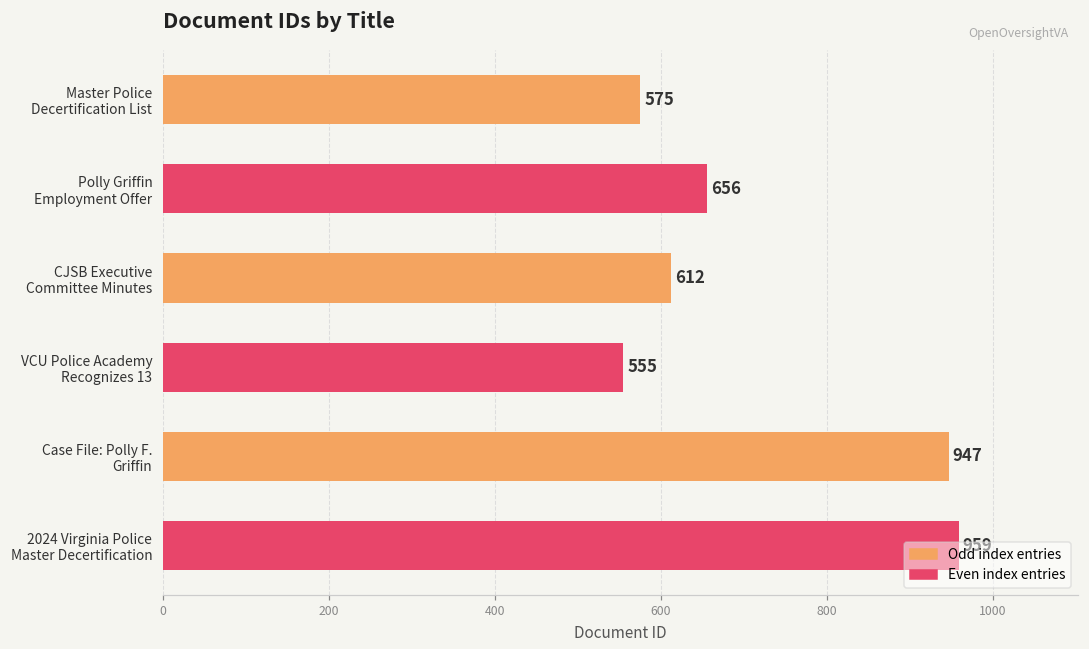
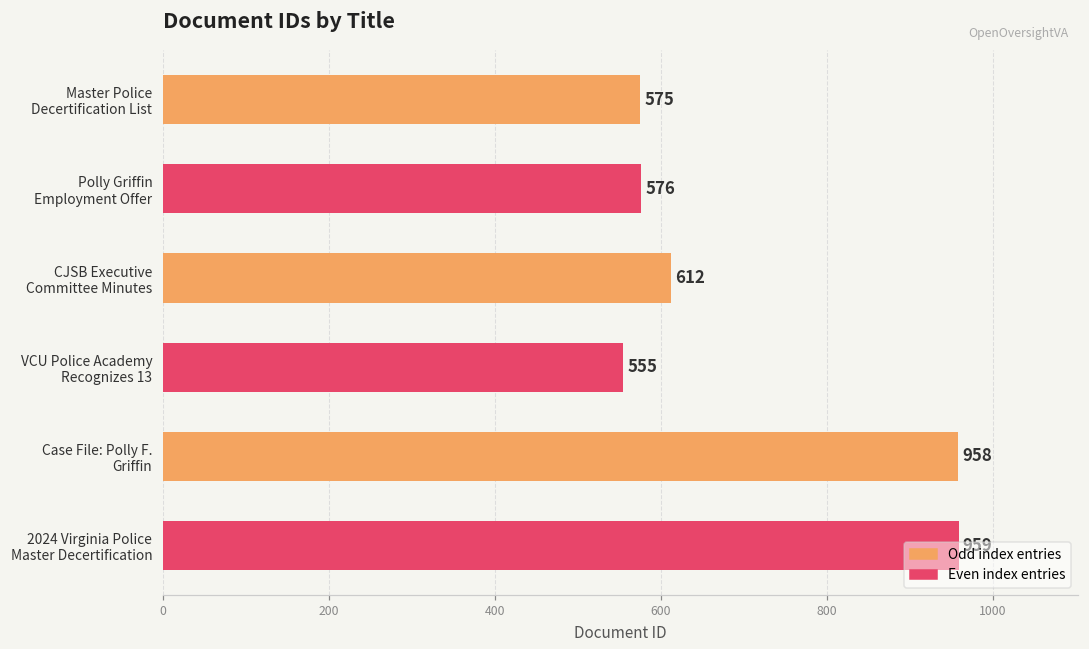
  {
    "Master Police Decertification List": 575,
-   "Polly Griffin Employment Offer": 656,
+   "Polly Griffin Employment Offer": 576,
    "CJSB Executive Committee Minutes": 612,
    "VCU Police Academy Recognizes 13": 555,
-   "Case File: Polly F. Griffin": 947
+   "Case File: Polly F. Griffin": 958
  }
